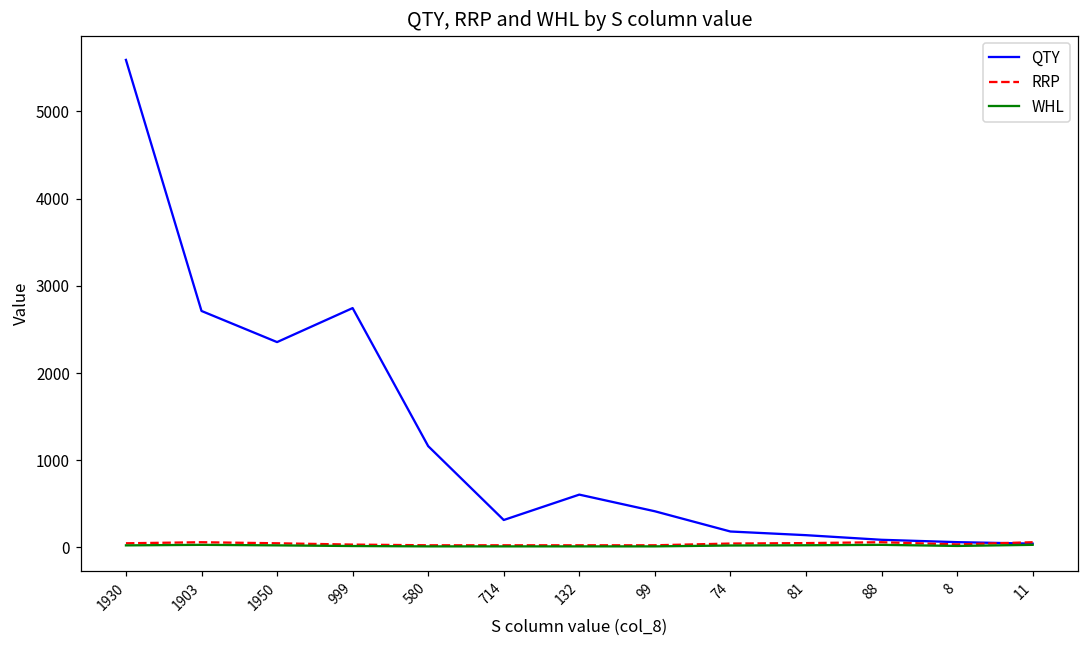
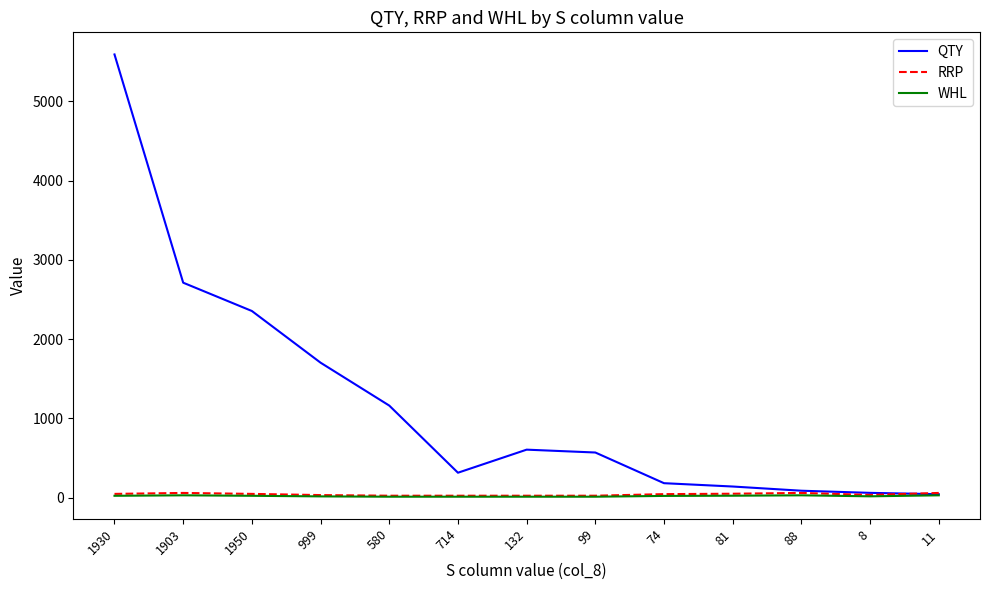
  {
    "QTY": {
      "1930": 5600,
      "1903": 2700,
      "1950": 2400,
-     "999": 2700,
+     "999": 1700,
      "580": 1200,
      "714": 300,
      "132": 600,
-     "99": 400,
+     "99": 600,
      "74": 200,
      "81": 100
    }
  }
